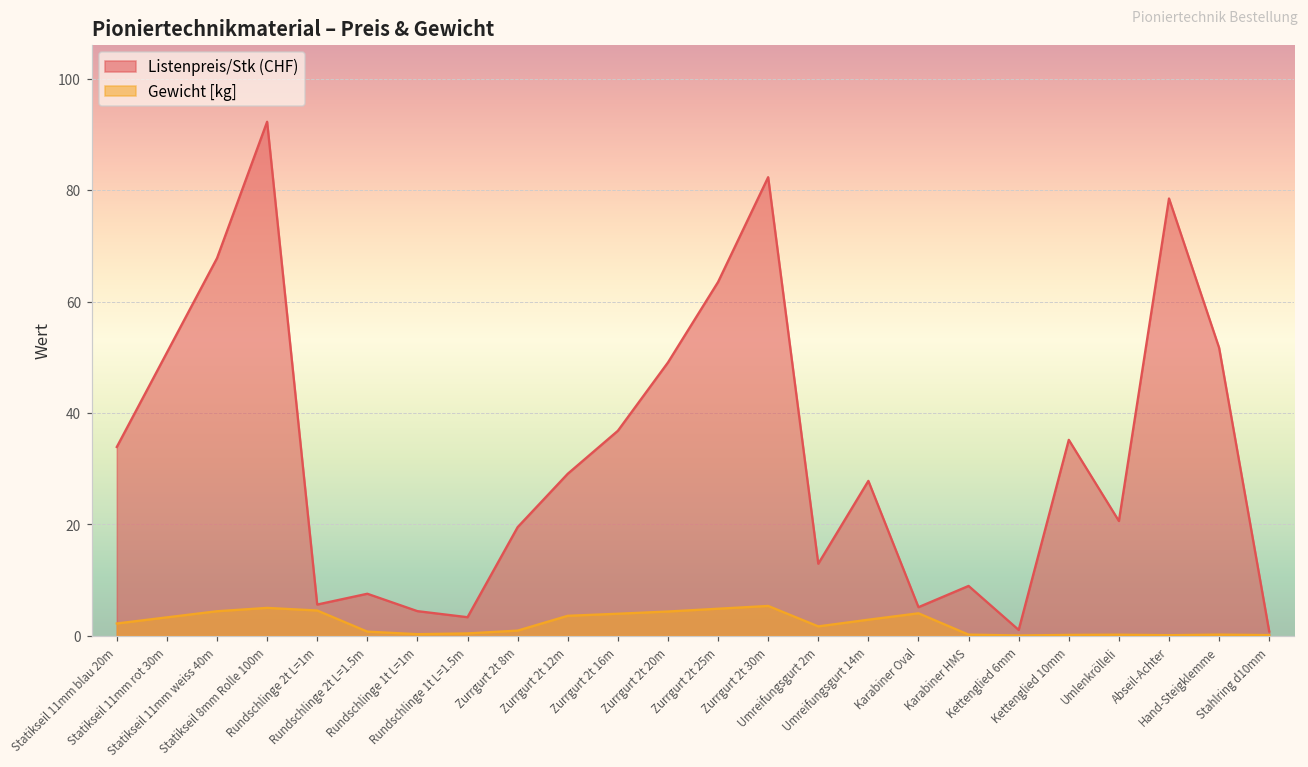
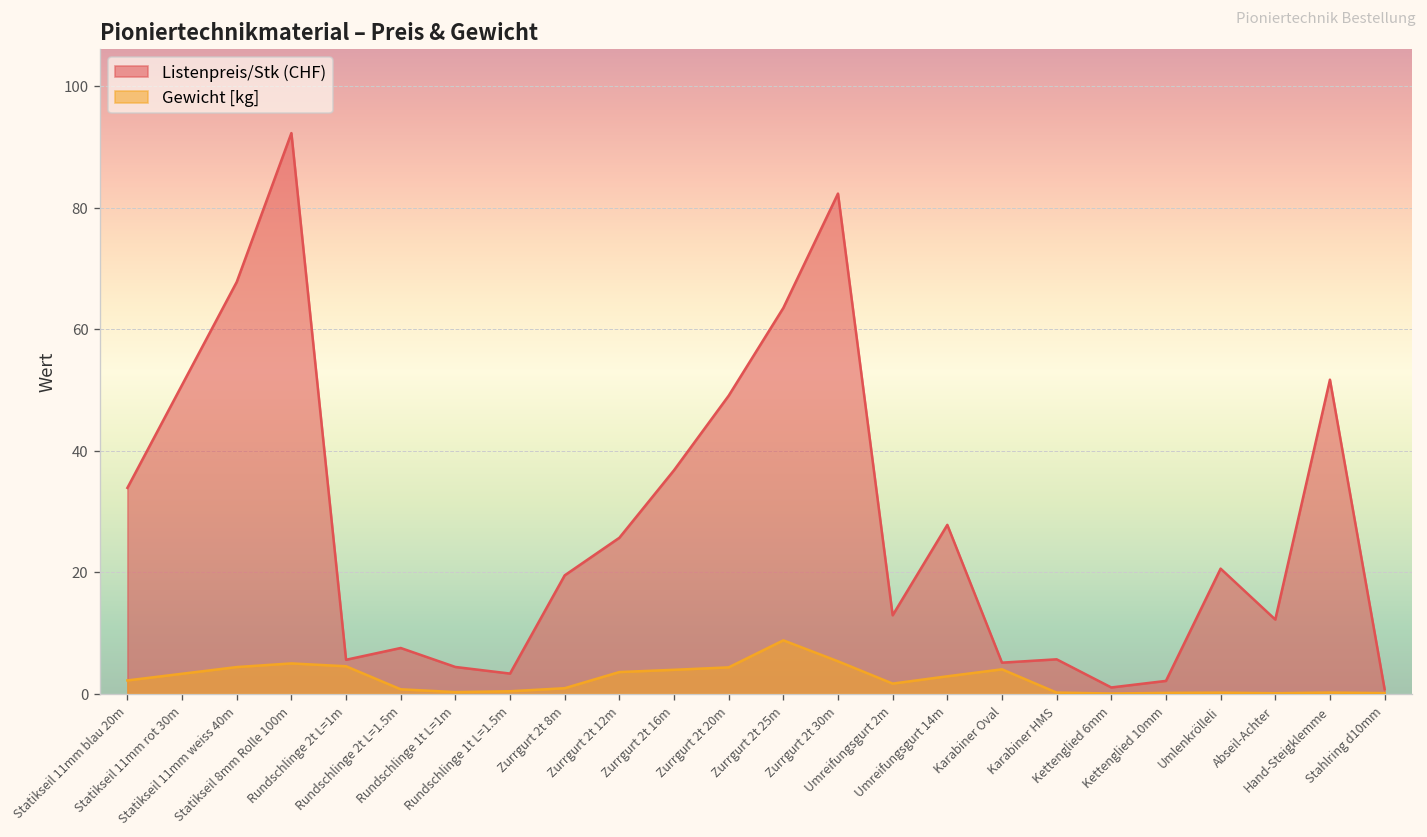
  {
    "Listenpreis/Stk (CHF)": {
      "Statikseil 11mm blau 20m": 34,
      "Statikseil 11mm rot 30m": 51,
      "Statikseil 11mm weiss 40m": 68,
      "Statikseil 8mm Rolle 100m": 92,
      "Rundschlinge 2t L=1m": 6,
      "Rundschlinge 2t L=1.5m": 8,
      "Rundschlinge 1t L=1m": 4,
      "Rundschlinge 1t L=1.5m": 3,
      "Zurrgurt 2t 8m": 19,
-     "Zurrgurt 2t 12m": 29,
+     "Zurrgurt 2t 12m": 26,
      "Zurrgurt 2t 16m": 37,
      "Zurrgurt 2t 20m": 49,
      "Zurrgurt 2t 25m": 64,
      "Zurrgurt 2t 30m": 82,
      "Umreifungsgurt 2m": 13,
      "Umreifungsgurt 14m": 28,
      "Karabiner Oval": 5,
-     "Karabiner HMS": 9,
+     "Karabiner HMS": 6,
      "Kettenglied 6mm": 1,
-     "Kettenglied 10mm": 35,
+     "Kettenglied 10mm": 2,
      "Umlenkrölleli": 21,
-     "Abseil-Achter": 79,
+     "Abseil-Achter": 12,
      "Hand-Steigklemme": 52,
      "Stahlring d10mm": 1
    },
    "Gewicht [kg]": {
      "Statikseil 11mm blau 20m": 2,
      "Statikseil 11mm rot 30m": 3,
      "Statikseil 11mm weiss 40m": 4,
      "Statikseil 8mm Rolle 100m": 5,
      "Rundschlinge 2t L=1m": 5,
      "Rundschlinge 2t L=1.5m": 1,
      "Rundschlinge 1t L=1m": 0,
      "Rundschlinge 1t L=1.5m": 0,
      "Zurrgurt 2t 8m": 1,
      "Zurrgurt 2t 12m": 4,
      "Zurrgurt 2t 16m": 4,
      "Zurrgurt 2t 20m": 4,
-     "Zurrgurt 2t 25m": 5,
+     "Zurrgurt 2t 25m": 9,
      "Zurrgurt 2t 30m": 5,
      "Umreifungsgurt 2m": 2,
      "Umreifungsgurt 14m": 3,
      "Karabiner Oval": 4,
      "Karabiner HMS": 0,
      "Kettenglied 6mm": 0,
      "Kettenglied 10mm": 0,
      "Umlenkrölleli": 0,
      "Abseil-Achter": 0,
      "Hand-Steigklemme": 0,
      "Stahlring d10mm": 0
    }
  }
